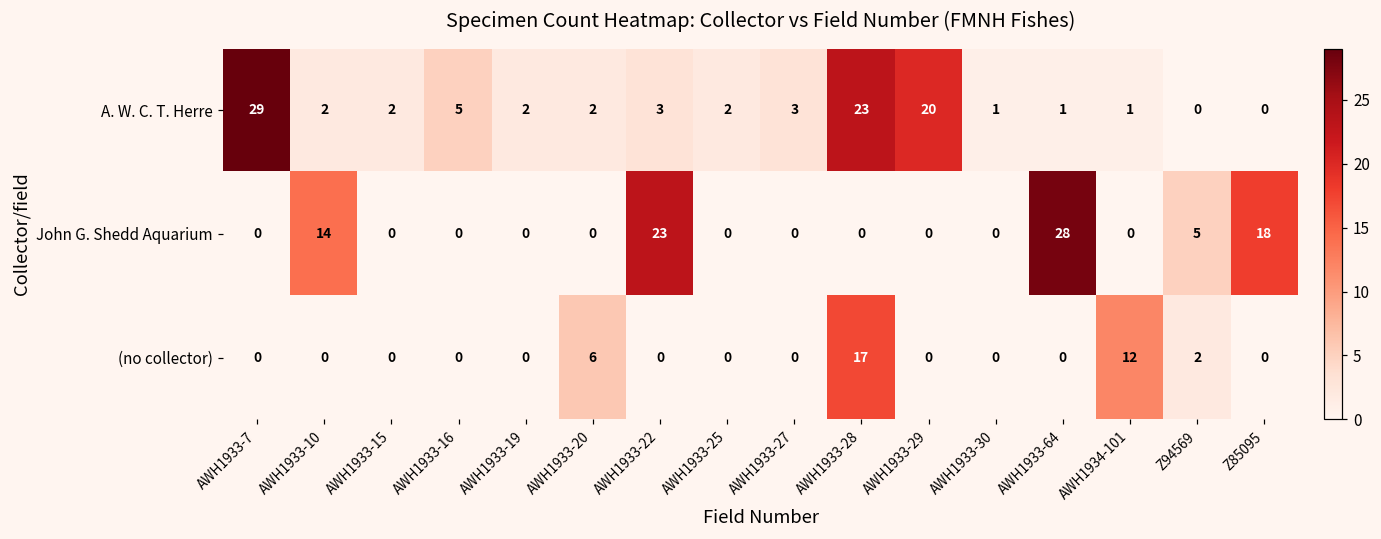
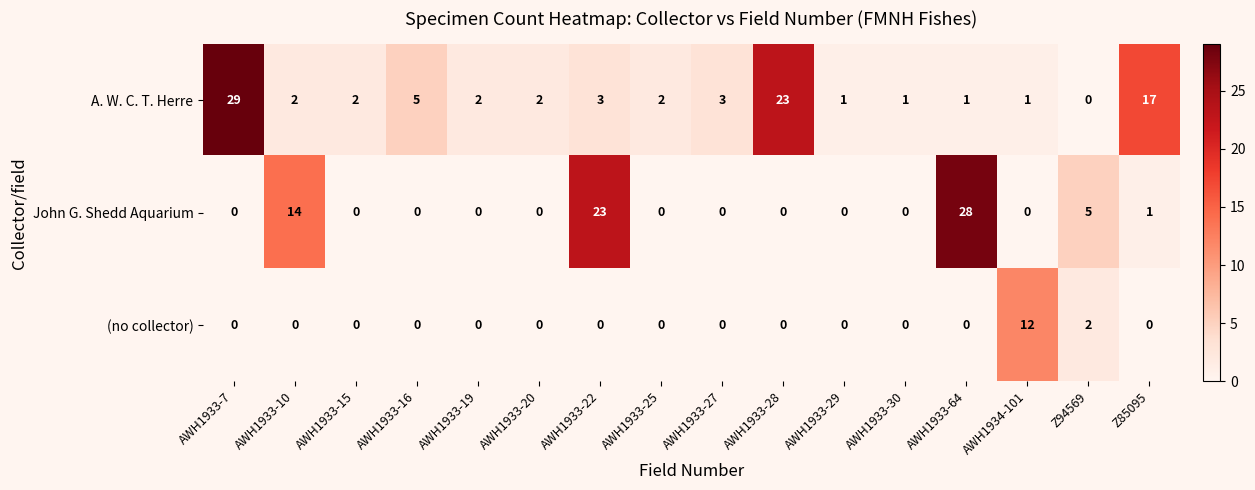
  {
    "A. W. C. T. Herre": {
      "AWH1933-7": 29,
      "AWH1933-10": 2,
      "AWH1933-15": 2,
      "AWH1933-16": 5,
      "AWH1933-19": 2,
      "AWH1933-20": 2,
      "AWH1933-22": 3,
      "AWH1933-25": 2,
      "AWH1933-27": 3,
      "AWH1933-28": 23,
-     "AWH1933-29": 20,
+     "AWH1933-29": 1,
      "AWH1933-30": 1,
      "AWH1933-64": 1,
      "AWH1934-101": 1,
      "Z94569": 0,
-     "Z85095": 0
+     "Z85095": 17
    },
    "John G. Shedd Aquarium": {
      "AWH1933-7": 0,
      "AWH1933-10": 14,
      "AWH1933-15": 0,
      "AWH1933-16": 0,
      "AWH1933-19": 0,
      "AWH1933-20": 0,
      "AWH1933-22": 23,
      "AWH1933-25": 0,
      "AWH1933-27": 0,
      "AWH1933-28": 0,
      "AWH1933-29": 0,
      "AWH1933-30": 0,
      "AWH1933-64": 28,
      "AWH1934-101": 0,
      "Z94569": 5,
-     "Z85095": 18
+     "Z85095": 1
    },
    "(no collector)": {
      "AWH1933-7": 0,
      "AWH1933-10": 0,
      "AWH1933-15": 0,
      "AWH1933-16": 0,
      "AWH1933-19": 0,
-     "AWH1933-20": 6,
+     "AWH1933-20": 0,
      "AWH1933-22": 0,
      "AWH1933-25": 0,
      "AWH1933-27": 0,
-     "AWH1933-28": 17,
+     "AWH1933-28": 0,
      "AWH1933-29": 0,
      "AWH1933-30": 0,
      "AWH1933-64": 0,
      "AWH1934-101": 12,
      "Z94569": 2,
      "Z85095": 0
    }
  }
